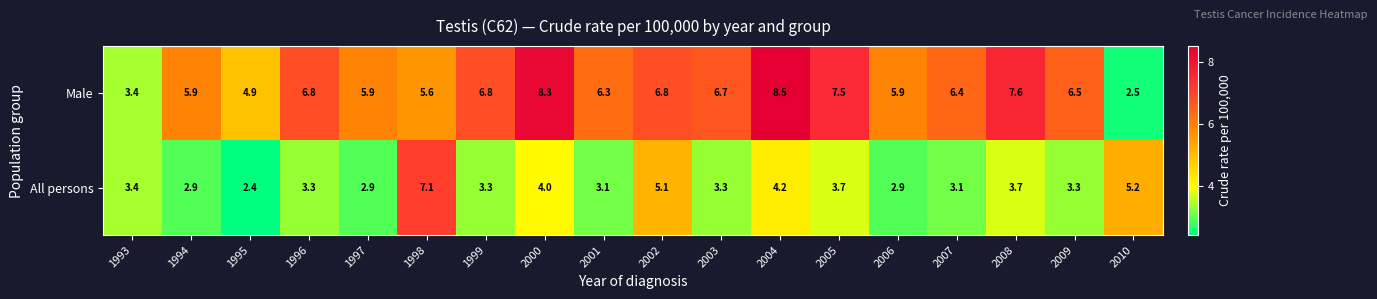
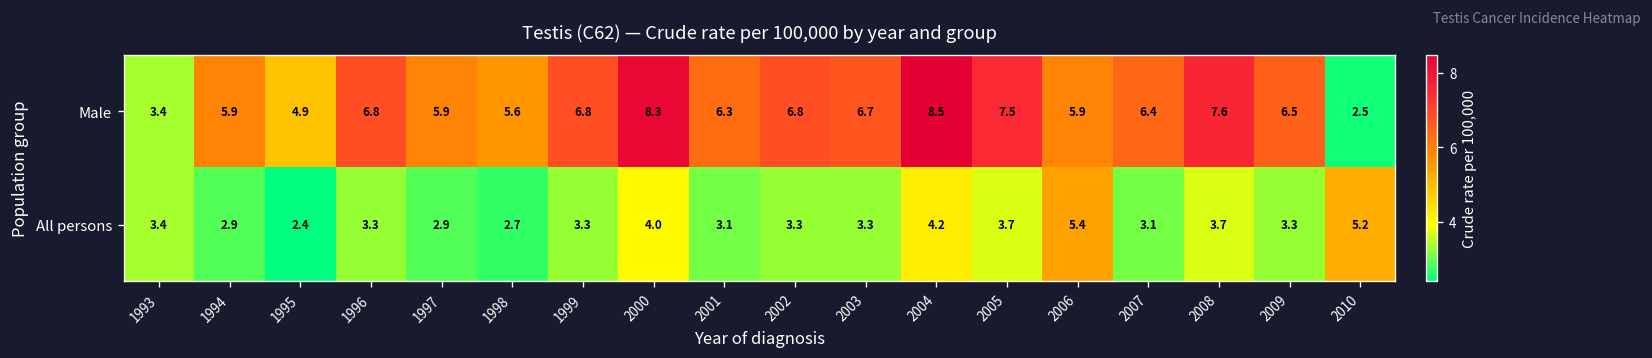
  {
    "Male": {
      "1993": 3.4,
      "1994": 5.9,
      "1995": 4.9,
      "1996": 6.8,
      "1997": 5.9,
      "1998": 5.6,
      "1999": 6.8,
      "2000": 8.3,
      "2001": 6.3,
      "2002": 6.8,
      "2003": 6.7,
      "2004": 8.5,
      "2005": 7.5,
      "2006": 5.9,
      "2007": 6.4,
      "2008": 7.6,
      "2009": 6.5,
      "2010": 2.5
    },
    "All persons": {
      "1993": 3.4,
      "1994": 2.9,
      "1995": 2.4,
      "1996": 3.3,
      "1997": 2.9,
-     "1998": 7.1,
+     "1998": 2.7,
      "1999": 3.3,
      "2000": 4.0,
      "2001": 3.1,
-     "2002": 5.1,
+     "2002": 3.3,
      "2003": 3.3,
      "2004": 4.2,
      "2005": 3.7,
-     "2006": 2.9,
+     "2006": 5.4,
      "2007": 3.1,
      "2008": 3.7,
      "2009": 3.3,
      "2010": 5.2
    }
  }
